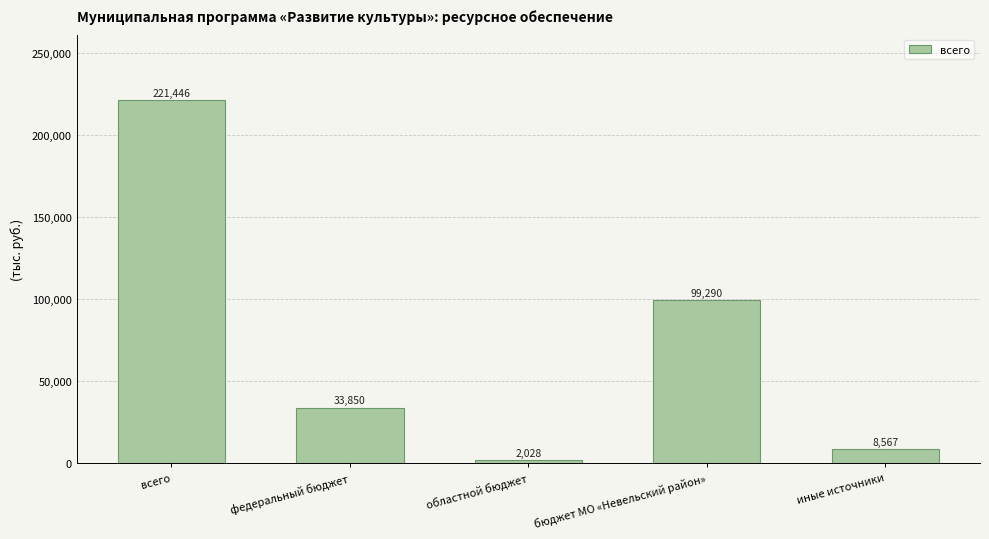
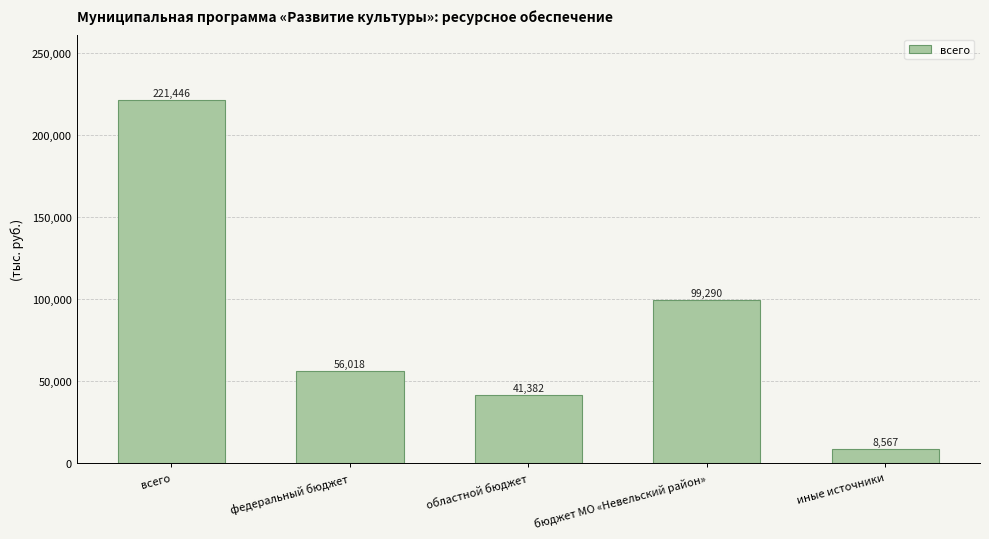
  {
    "всего": "221,446",
-   "федеральный бюджет": "33,850",
-   "областной бюджет": "2,028",
+   "федеральный бюджет": "56,018",
+   "областной бюджет": "41,382",
    "бюджет МО «Невельский район»": "99,290",
    "иные источники": "8,567"
  }
